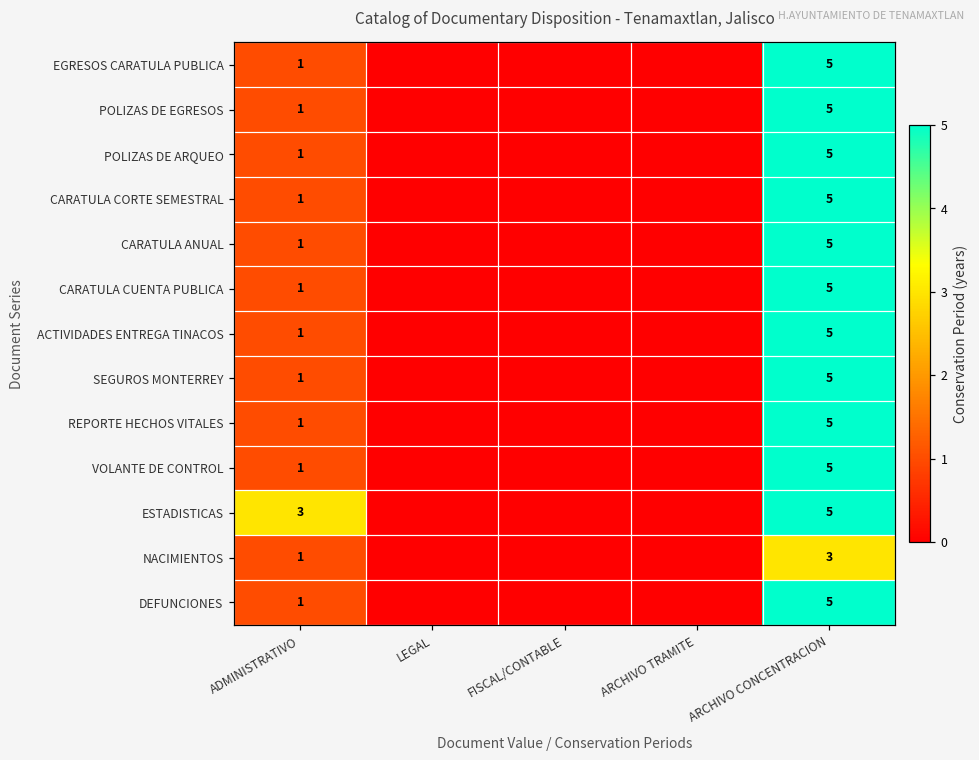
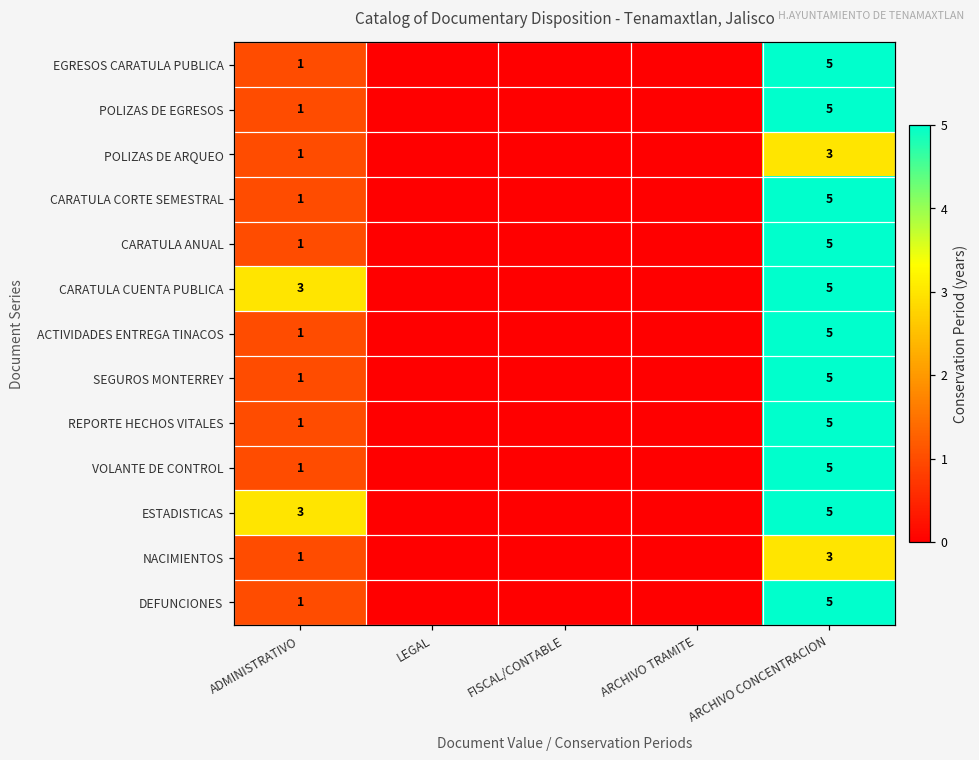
  {
    "EGRESOS CARATULA PUBLICA": {
      "ADMINISTRATIVO": 1,
      "ARCHIVO CONCENTRACION": 5
    },
    "POLIZAS DE EGRESOS": {
      "ADMINISTRATIVO": 1,
      "ARCHIVO CONCENTRACION": 5
    },
    "POLIZAS DE ARQUEO": {
      "ADMINISTRATIVO": 1,
-     "ARCHIVO CONCENTRACION": 5
+     "ARCHIVO CONCENTRACION": 3
    },
    "CARATULA CORTE SEMESTRAL": {
      "ADMINISTRATIVO": 1,
      "ARCHIVO CONCENTRACION": 5
    },
    "CARATULA ANUAL": {
      "ADMINISTRATIVO": 1,
      "ARCHIVO CONCENTRACION": 5
    },
    "CARATULA CUENTA PUBLICA": {
-     "ADMINISTRATIVO": 1,
+     "ADMINISTRATIVO": 3,
      "ARCHIVO CONCENTRACION": 5
    },
    "ACTIVIDADES ENTREGA TINACOS": {
      "ADMINISTRATIVO": 1,
      "ARCHIVO CONCENTRACION": 5
    },
    "SEGUROS MONTERREY": {
      "ADMINISTRATIVO": 1,
      "ARCHIVO CONCENTRACION": 5
    },
    "REPORTE HECHOS VITALES": {
      "ADMINISTRATIVO": 1,
      "ARCHIVO CONCENTRACION": 5
    },
    "VOLANTE DE CONTROL": {
      "ADMINISTRATIVO": 1,
      "ARCHIVO CONCENTRACION": 5
    },
    "ESTADISTICAS": {
      "ADMINISTRATIVO": 3,
      "ARCHIVO CONCENTRACION": 5
    },
    "NACIMIENTOS": {
      "ADMINISTRATIVO": 1,
      "ARCHIVO CONCENTRACION": 3
    },
    "DEFUNCIONES": {
      "ADMINISTRATIVO": 1,
      "ARCHIVO CONCENTRACION": 5
    }
  }
